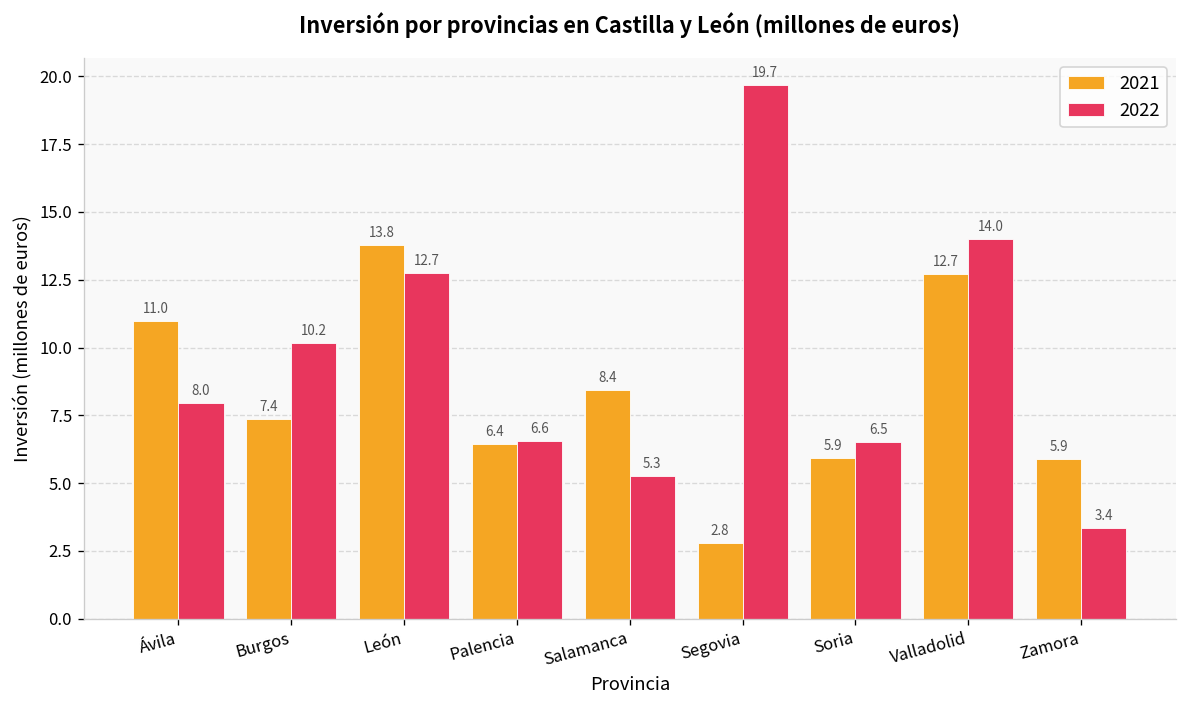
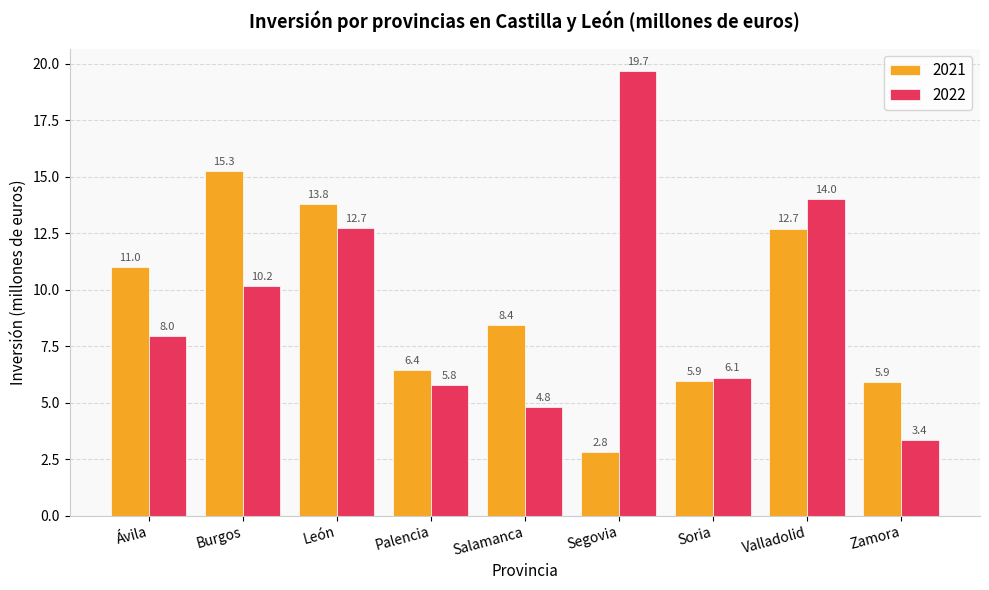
  {
    "2021": {
      "Ávila": 11.0,
-     "Burgos": 7.4,
+     "Burgos": 15.3,
      "León": 13.8,
      "Palencia": 6.4,
      "Salamanca": 8.4,
      "Segovia": 2.8,
      "Soria": 5.9,
      "Valladolid": 12.7,
      "Zamora": 5.9
    },
    "2022": {
      "Ávila": 8.0,
      "Burgos": 10.2,
      "León": 12.7,
-     "Palencia": 6.6,
-     "Salamanca": 5.3,
+     "Palencia": 5.8,
+     "Salamanca": 4.8,
      "Segovia": 19.7,
-     "Soria": 6.5,
+     "Soria": 6.1,
      "Valladolid": 14.0,
      "Zamora": 3.4
    }
  }
